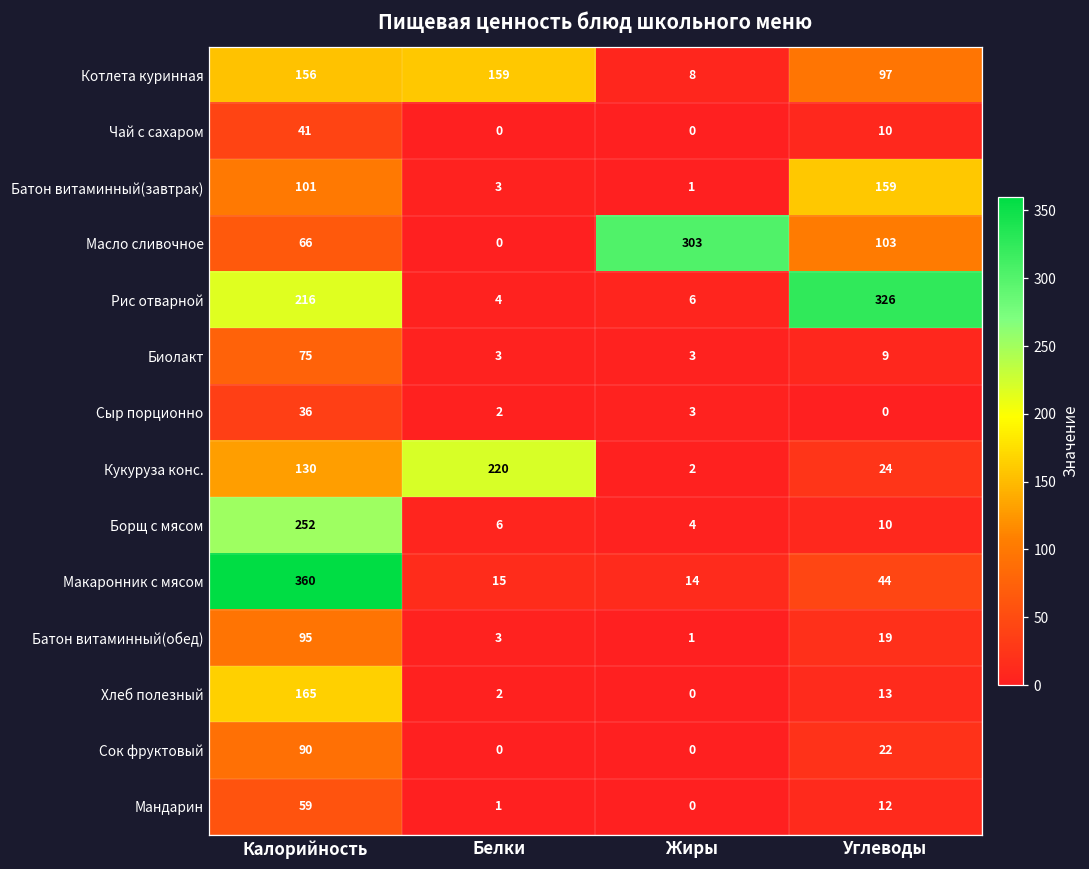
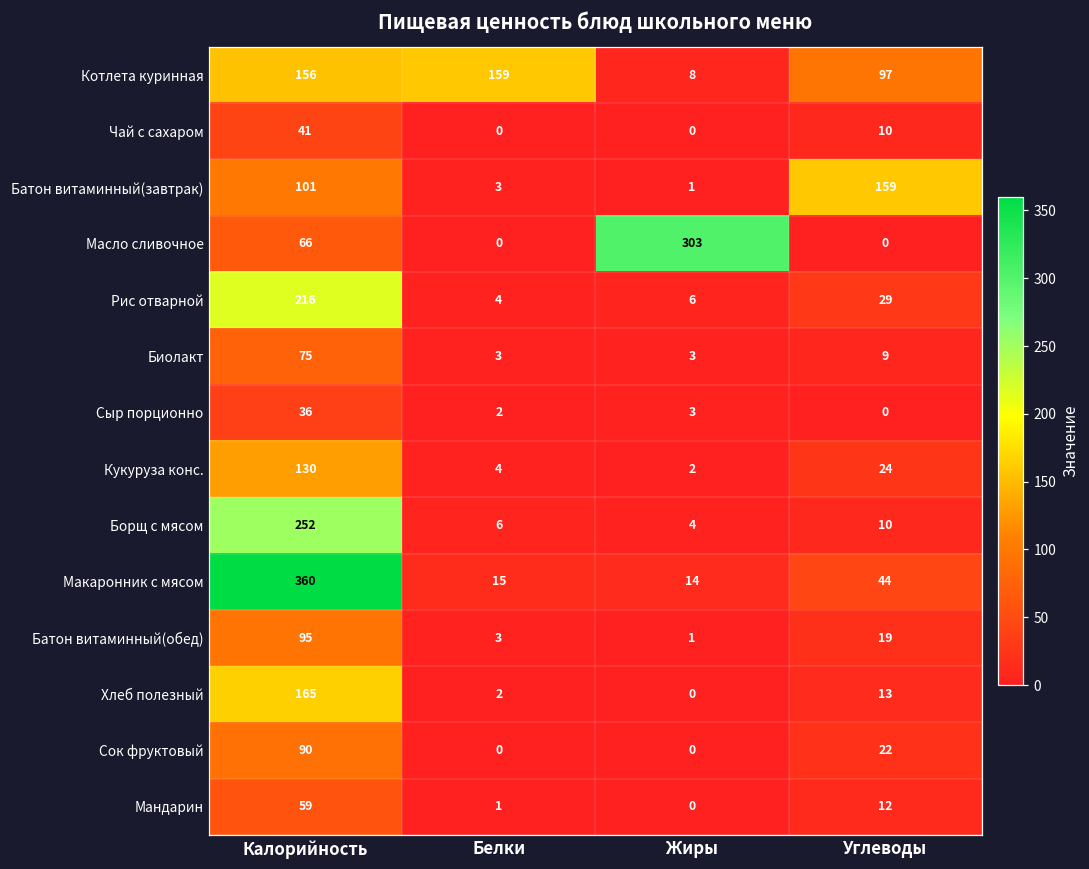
  {
    "Котлета куринная": {
      "Калорийность": 156,
      "Белки": 159,
      "Жиры": 8,
      "Углеводы": 97
    },
    "Чай с сахаром": {
      "Калорийность": 41,
      "Белки": 0,
      "Жиры": 0,
      "Углеводы": 10
    },
    "Батон витаминный(завтрак)": {
      "Калорийность": 101,
      "Белки": 3,
      "Жиры": 1,
      "Углеводы": 159
    },
    "Масло сливочное": {
      "Калорийность": 66,
      "Белки": 0,
      "Жиры": 303,
-     "Углеводы": 103
+     "Углеводы": 0
    },
    "Рис отварной": {
      "Калорийность": 216,
      "Белки": 4,
      "Жиры": 6,
-     "Углеводы": 326
+     "Углеводы": 29
    },
    "Биолакт": {
      "Калорийность": 75,
      "Белки": 3,
      "Жиры": 3,
      "Углеводы": 9
    },
    "Сыр порционно": {
      "Калорийность": 36,
      "Белки": 2,
      "Жиры": 3,
      "Углеводы": 0
    },
    "Кукуруза конс.": {
      "Калорийность": 130,
-     "Белки": 220,
+     "Белки": 4,
      "Жиры": 2,
      "Углеводы": 24
    },
    "Борщ с мясом": {
      "Калорийность": 252,
      "Белки": 6,
      "Жиры": 4,
      "Углеводы": 10
    },
    "Макаронник с мясом": {
      "Калорийность": 360,
      "Белки": 15,
      "Жиры": 14,
      "Углеводы": 44
    },
    "Батон витаминный(обед)": {
      "Калорийность": 95,
      "Белки": 3,
      "Жиры": 1,
      "Углеводы": 19
    },
    "Хлеб полезный": {
      "Калорийность": 165,
      "Белки": 2,
      "Жиры": 0,
      "Углеводы": 13
    },
    "Сок фруктовый": {
      "Калорийность": 90,
      "Белки": 0,
      "Жиры": 0,
      "Углеводы": 22
    },
    "Мандарин": {
      "Калорийность": 59,
      "Белки": 1,
      "Жиры": 0,
      "Углеводы": 12
    }
  }
